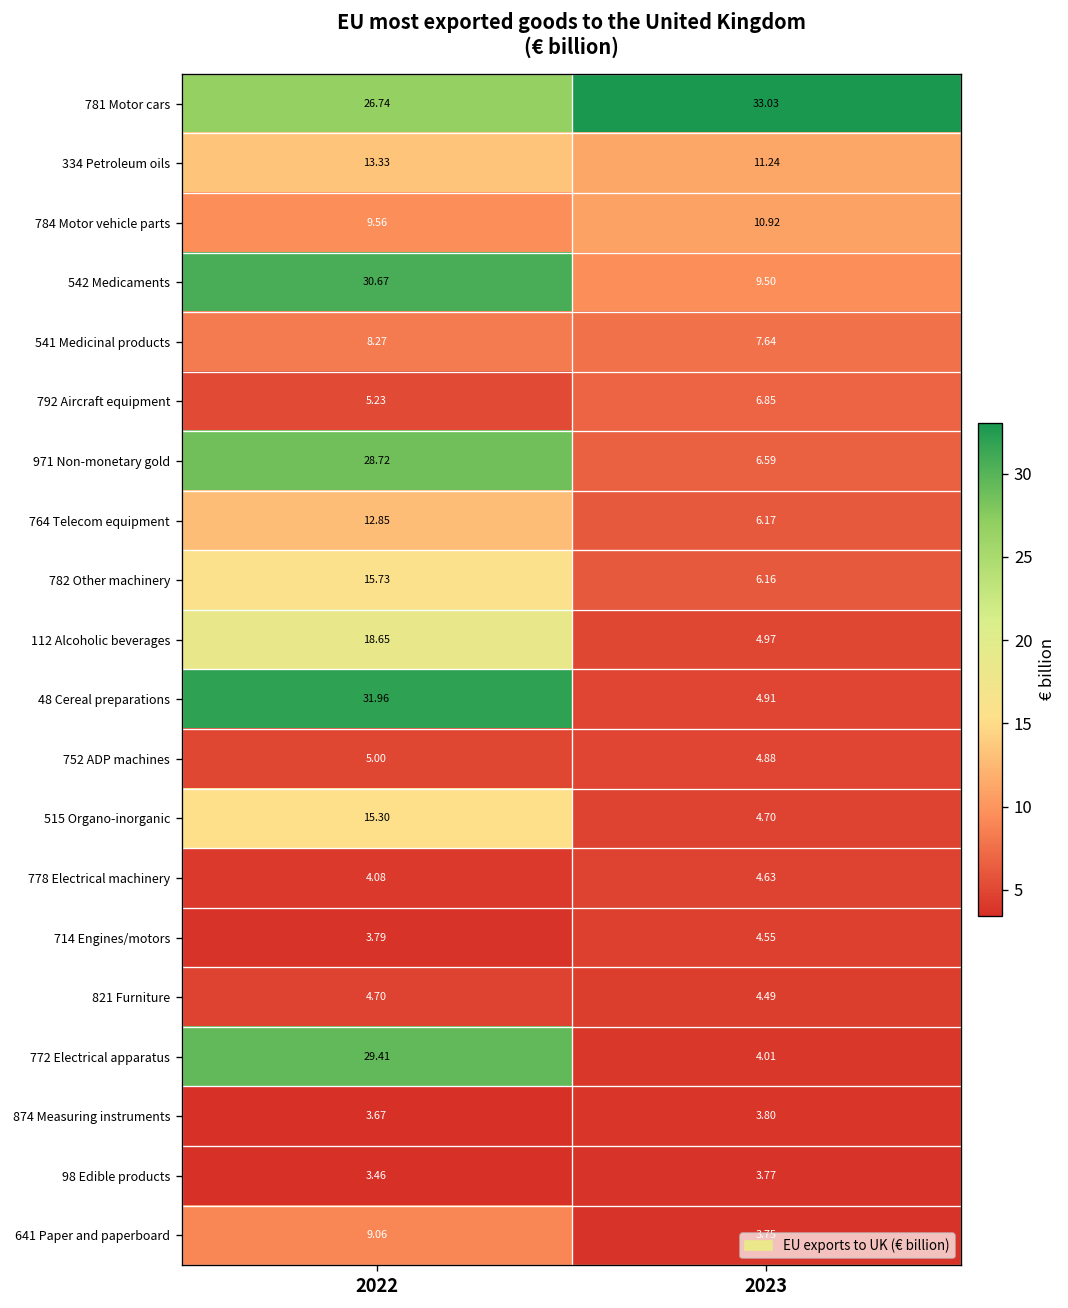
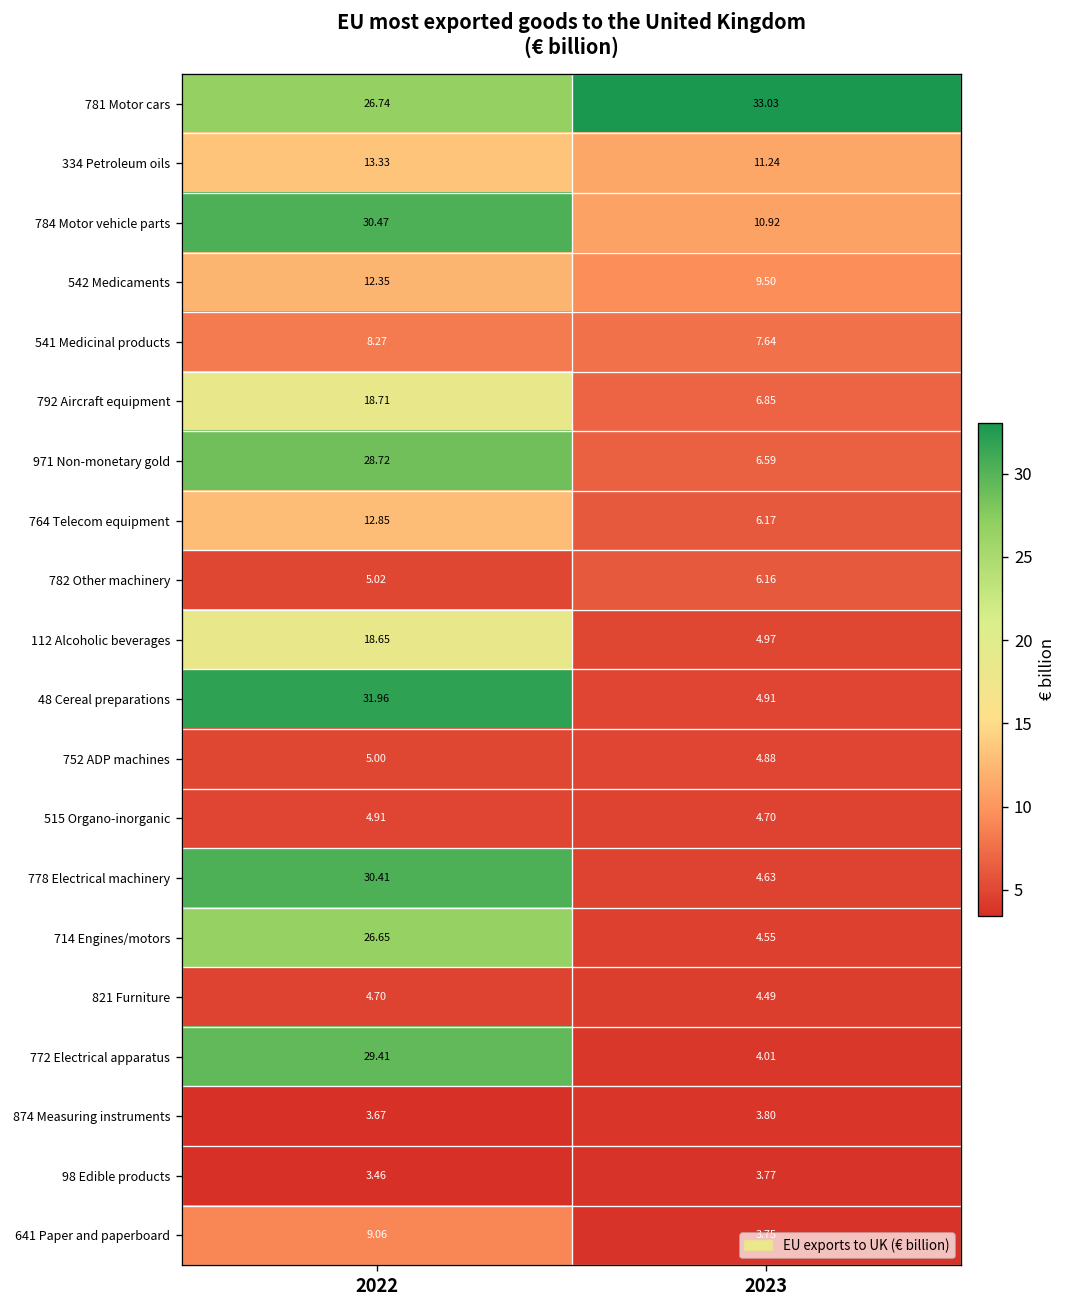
  {
    "781 Motor cars": {
      "2022": 26.74,
      "2023": 33.03
    },
    "334 Petroleum oils": {
      "2022": 13.33,
      "2023": 11.24
    },
    "784 Motor vehicle parts": {
-     "2022": 9.56,
+     "2022": 30.47,
      "2023": 10.92
    },
    "542 Medicaments": {
-     "2022": 30.67,
+     "2022": 12.35,
      "2023": 9.50
    },
    "541 Medicinal products": {
      "2022": 8.27,
      "2023": 7.64
    },
    "792 Aircraft equipment": {
-     "2022": 5.23,
+     "2022": 18.71,
      "2023": 6.85
    },
    "971 Non-monetary gold": {
      "2022": 28.72,
      "2023": 6.59
    },
    "764 Telecom equipment": {
      "2022": 12.85,
      "2023": 6.17
    },
    "782 Other machinery": {
-     "2022": 15.73,
+     "2022": 5.02,
      "2023": 6.16
    },
    "112 Alcoholic beverages": {
      "2022": 18.65,
      "2023": 4.97
    },
    "48 Cereal preparations": {
      "2022": 31.96,
      "2023": 4.91
    },
    "752 ADP machines": {
      "2022": 5.00,
      "2023": 4.88
    },
    "515 Organo-inorganic": {
-     "2022": 15.30,
+     "2022": 4.91,
      "2023": 4.70
    },
    "778 Electrical machinery": {
-     "2022": 4.08,
+     "2022": 30.41,
      "2023": 4.63
    },
    "714 Engines/motors": {
-     "2022": 3.79,
+     "2022": 26.65,
      "2023": 4.55
    },
    "821 Furniture": {
      "2022": 4.70,
      "2023": 4.49
    },
    "772 Electrical apparatus": {
      "2022": 29.41,
      "2023": 4.01
    },
    "874 Measuring instruments": {
      "2022": 3.67,
      "2023": 3.80
    },
    "98 Edible products": {
      "2022": 3.46,
      "2023": 3.77
    },
    "641 Paper and paperboard": {
      "2022": 9.06
    }
  }
